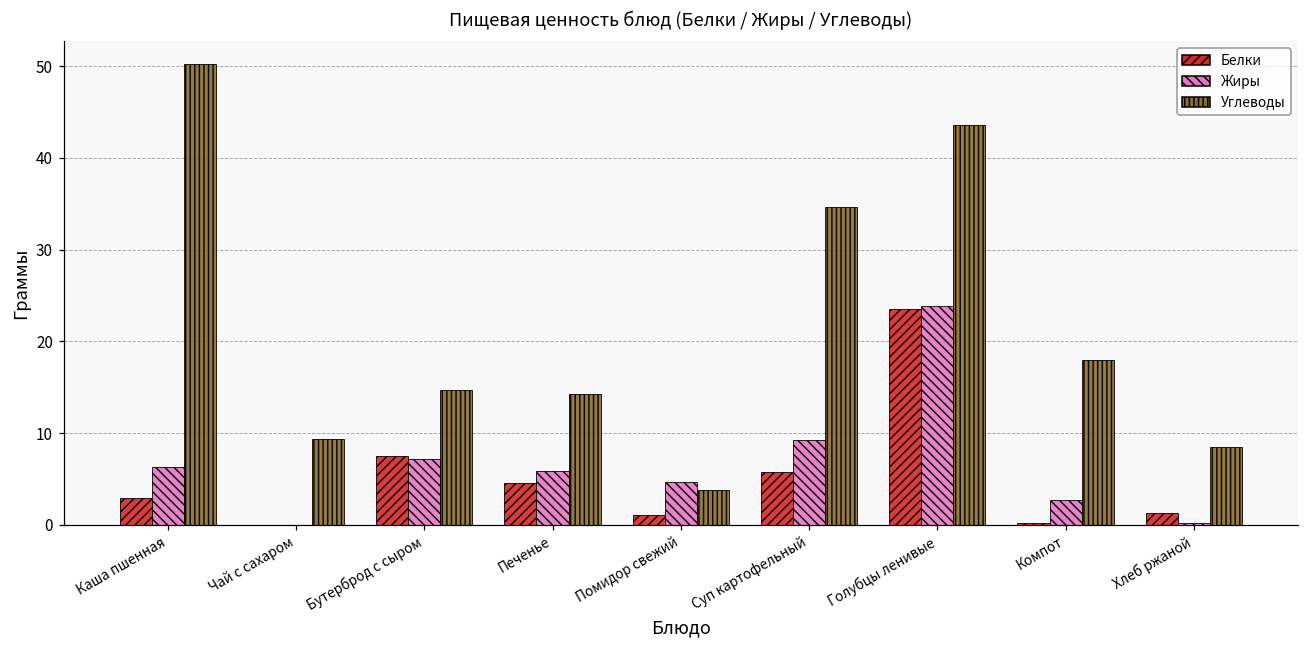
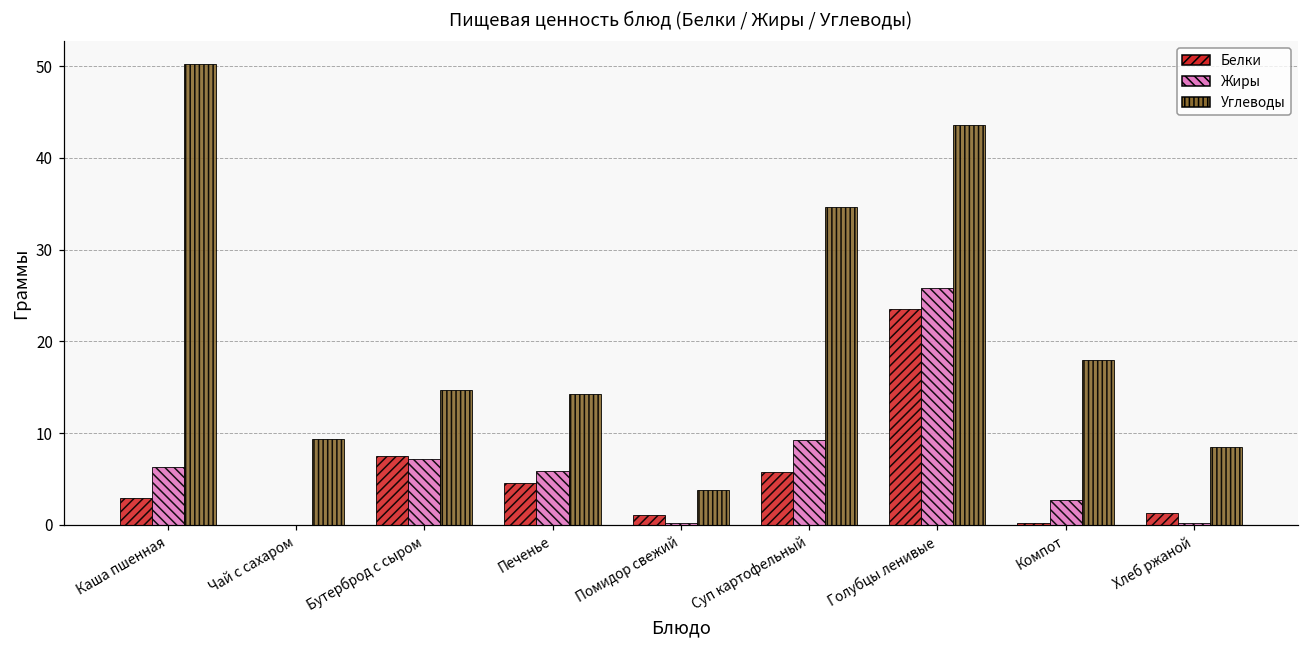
  {
    "Белки": {
      "Каша пшенная": 3,
      "Чай с сахаром": 0,
      "Бутерброд с сыром": 8,
      "Печенье": 5,
      "Помидор свежий": 1,
      "Суп картофельный": 6,
      "Голубцы ленивые": 24,
      "Хлеб ржаной": 1
    },
    "Жиры": {
      "Каша пшенная": 6,
      "Чай с сахаром": 0,
      "Бутерброд с сыром": 7,
      "Печенье": 6,
-     "Помидор свежий": 5,
+     "Помидор свежий": 0,
      "Суп картофельный": 9,
-     "Голубцы ленивые": 24,
+     "Голубцы ленивые": 26,
      "Компот": 3
    },
    "Углеводы": {
      "Каша пшенная": 50,
      "Чай с сахаром": 9,
      "Бутерброд с сыром": 15,
      "Печенье": 14,
      "Помидор свежий": 4,
      "Суп картофельный": 35,
      "Голубцы ленивые": 44,
      "Компот": 18,
      "Хлеб ржаной": 9
    }
  }
